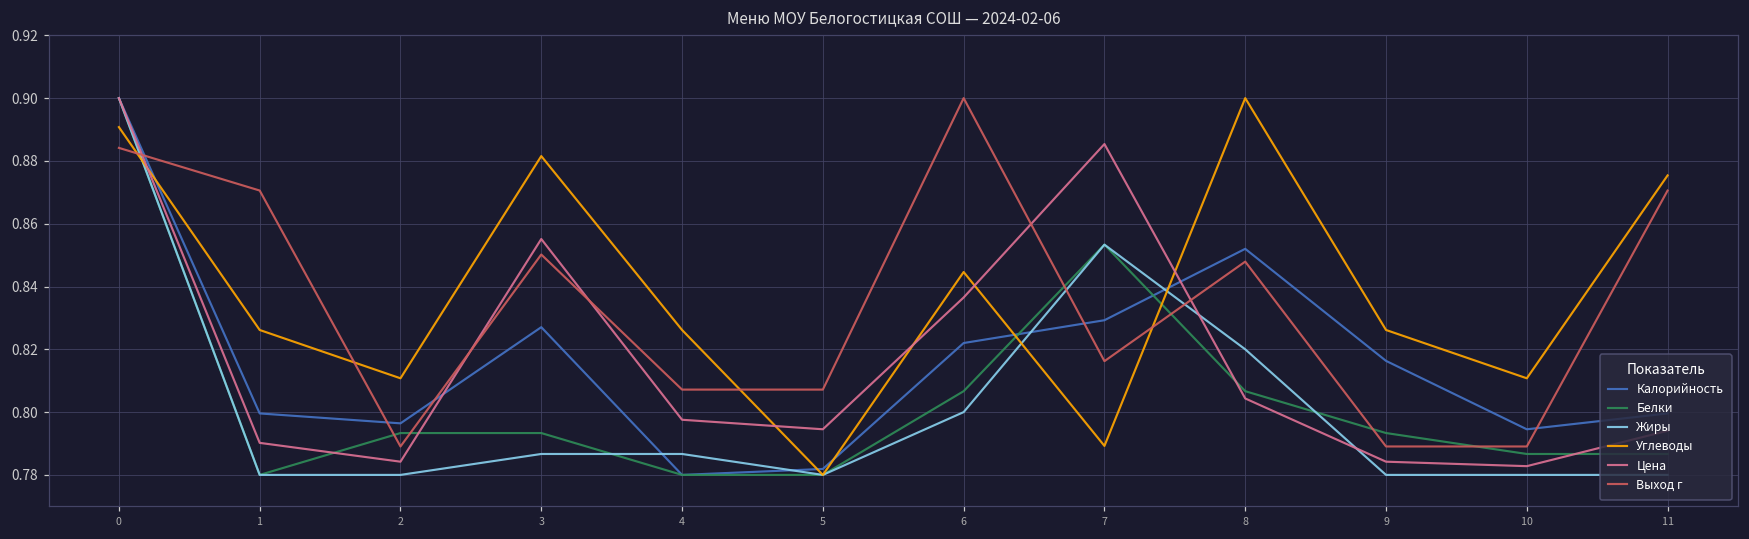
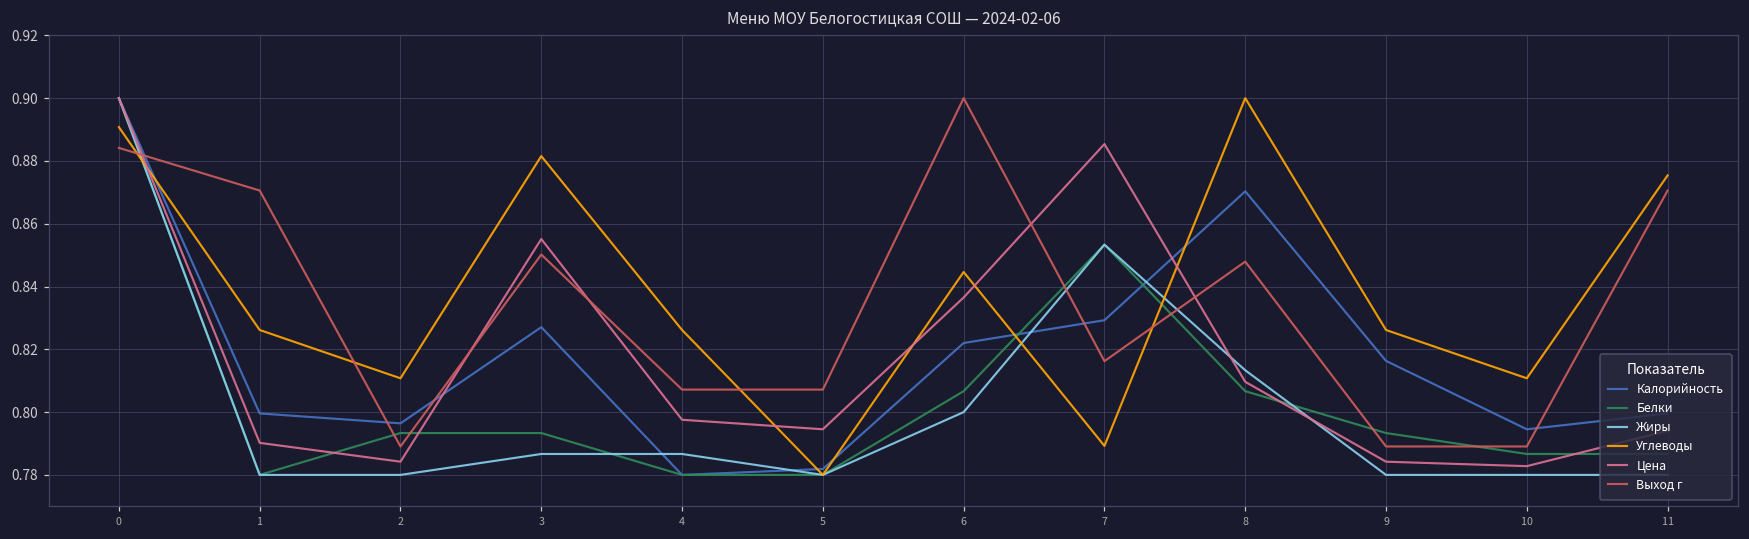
  {
    "Калорийность": {
      "1": 0.800,
      "2": 0.796,
      "3": 0.827,
      "5": 0.782,
      "6": 0.822,
      "7": 0.829,
-     "8": 0.852,
+     "8": 0.870,
      "9": 0.816,
      "10": 0.795
    },
    "Белки": {
      "2": 0.793,
      "3": 0.793,
      "6": 0.807,
      "8": 0.807,
      "9": 0.793,
      "10": 0.787
    },
    "Жиры": {
      "2": 0.780,
      "3": 0.787,
      "4": 0.787,
      "6": 0.800,
-     "8": 0.820,
+     "8": 0.813,
      "9": 0.780,
      "10": 0.780
    },
    "Углеводы": {
      "0": 0.891,
      "1": 0.826,
      "2": 0.811,
      "3": 0.882,
      "4": 0.826,
      "6": 0.845,
      "7": 0.789,
      "8": 0.900,
      "9": 0.826,
      "10": 0.811,
      "11": 0.875
    },
    "Цена": {
      "1": 0.790,
      "2": 0.784,
      "3": 0.855,
      "4": 0.798,
      "5": 0.795,
      "6": 0.837,
      "7": 0.885,
-     "8": 0.804,
+     "8": 0.810,
      "9": 0.784,
      "10": 0.783
    },
    "Выход г": {
      "0": 0.884,
      "1": 0.871,
      "2": 0.789,
      "3": 0.850,
      "4": 0.807,
      "5": 0.807,
      "6": 0.900,
      "7": 0.816,
      "8": 0.848,
      "9": 0.789,
      "10": 0.789,
      "11": 0.871
    }
  }
